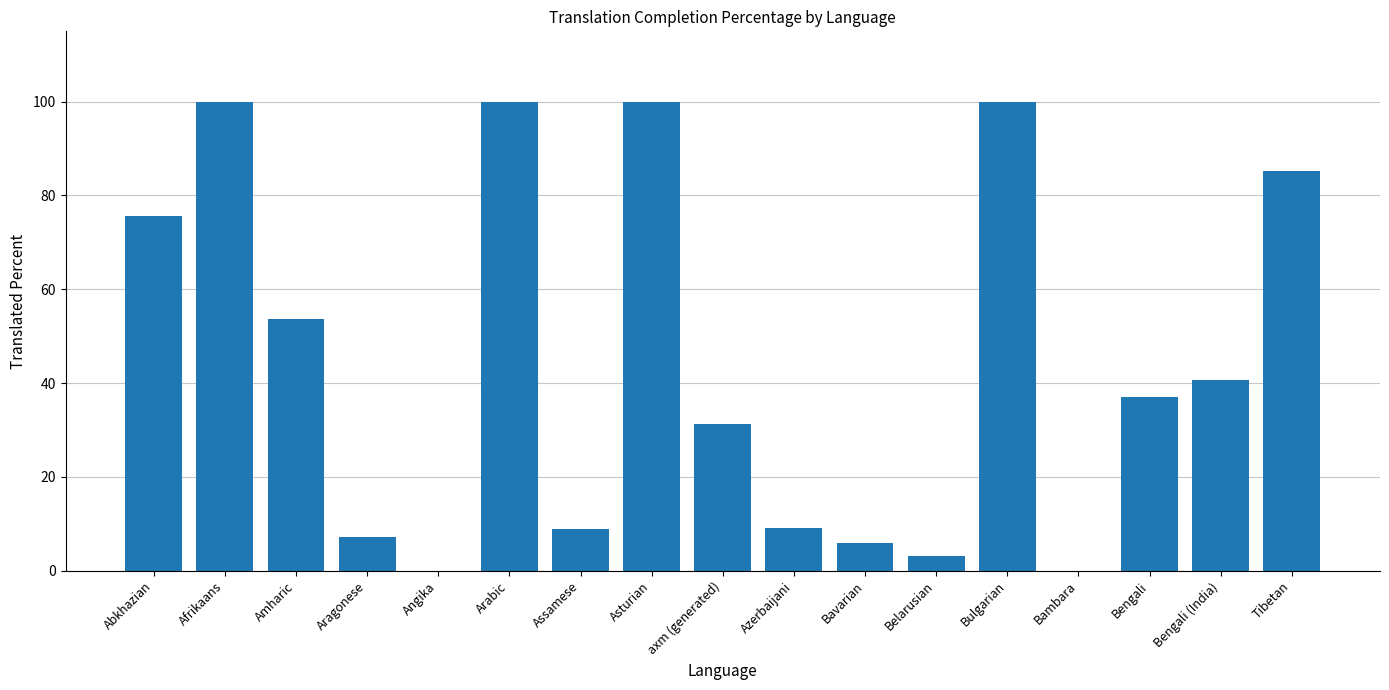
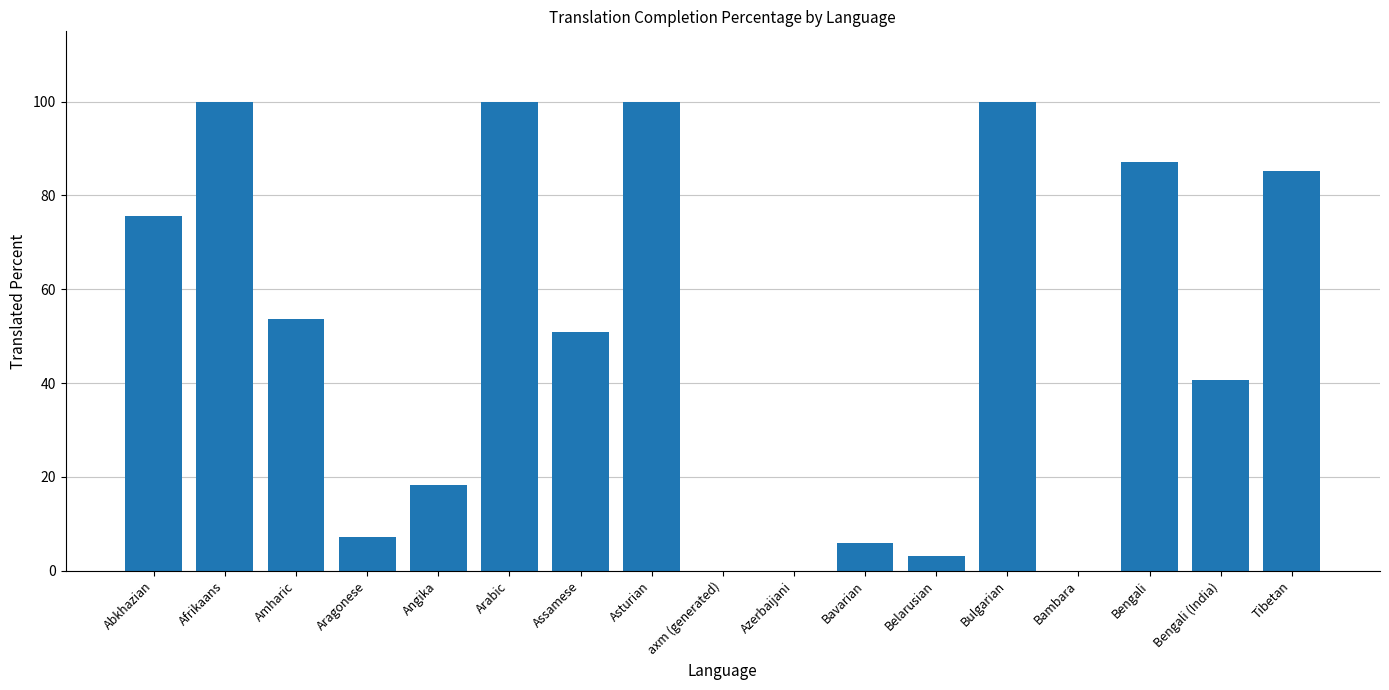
  {
    "Abkhazian": 76,
    "Afrikaans": 100,
    "Amharic": 54,
    "Aragonese": 7,
-   "Angika": 0,
+   "Angika": 18,
    "Arabic": 100,
-   "Assamese": 9,
+   "Assamese": 51,
    "Asturian": 100,
-   "axm (generated)": 31,
-   "Azerbaijani": 9,
+   "axm (generated)": 0,
+   "Azerbaijani": 0,
    "Bavarian": 6,
    "Belarusian": 3,
    "Bulgarian": 100,
    "Bambara": 0,
-   "Bengali": 37,
+   "Bengali": 87,
    "Bengali (India)": 41,
    "Tibetan": 85
  }
